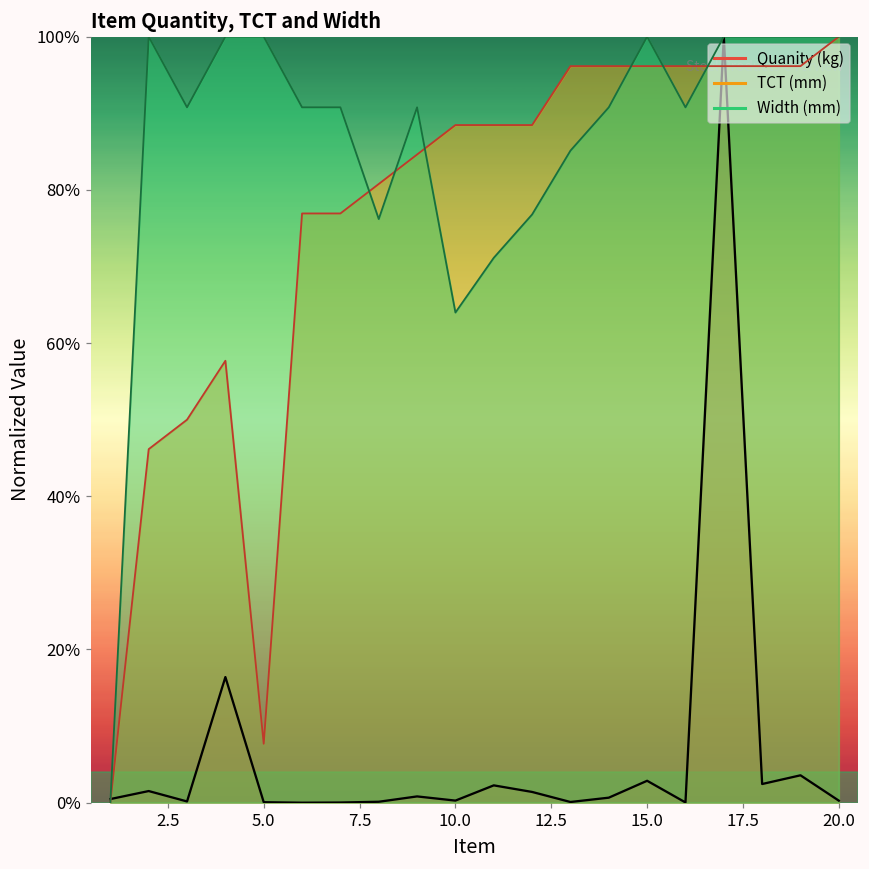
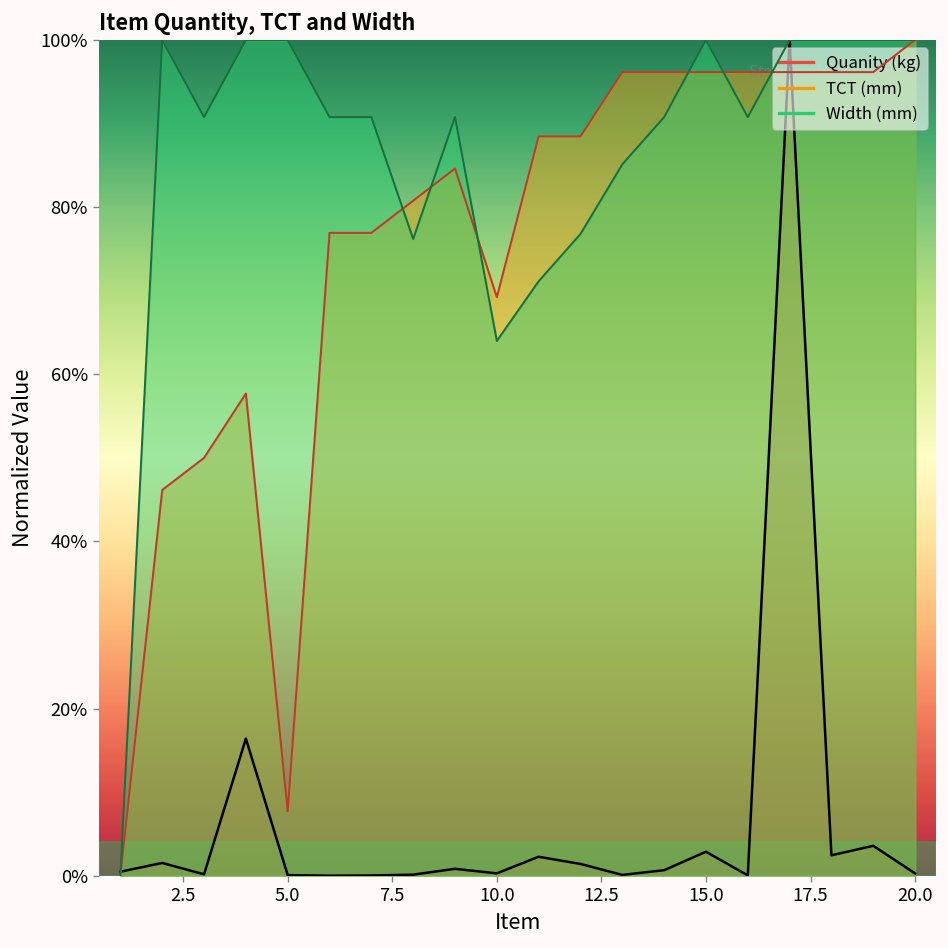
  {
    "TCT (mm)": {
      "5.0": "8%",
-     "10.0": "88%",
+     "10.0": "69%",
      "15.0": "96%"
    },
    "Width (mm)": {
      "5.0": "100%",
      "10.0": "64%",
      "15.0": "100%"
    }
  }
